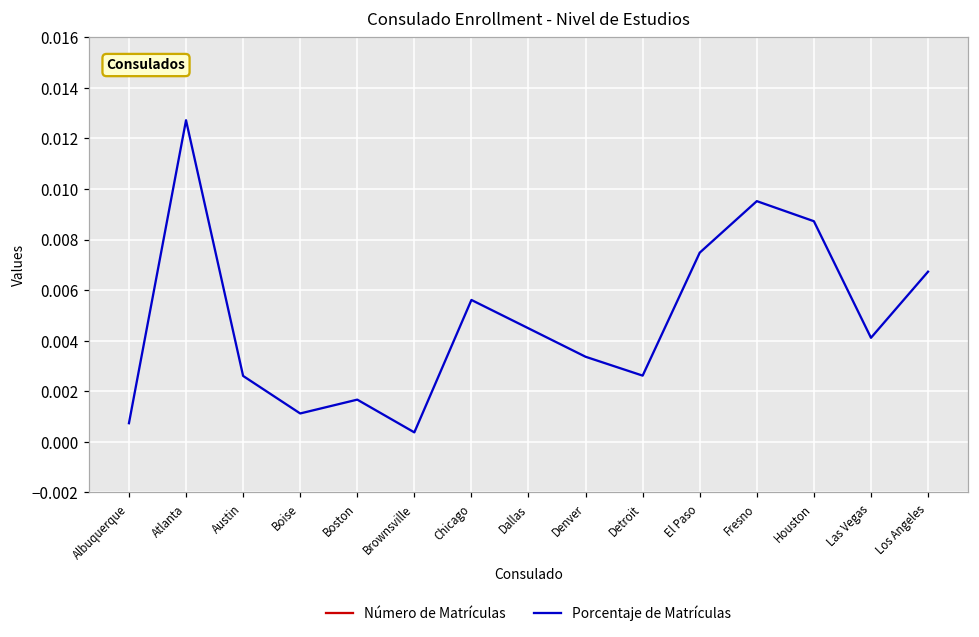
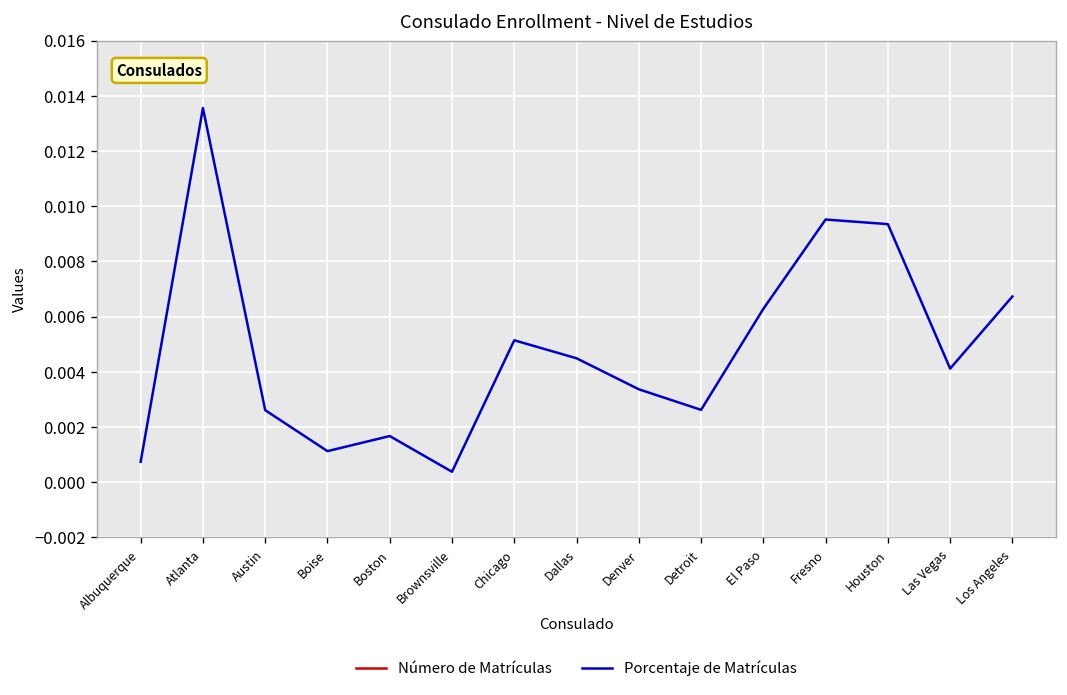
  {
    "Porcentaje de Matrículas": {
      "Albuquerque": 0.0007,
-     "Atlanta": 0.0127,
+     "Atlanta": 0.0136,
      "Austin": 0.0026,
      "Boise": 0.0011,
      "Boston": 0.0017,
      "Brownsville": 0.0004,
-     "Chicago": 0.0056,
+     "Chicago": 0.0051,
      "Dallas": 0.0045,
      "Denver": 0.0034,
      "Detroit": 0.0026,
-     "El Paso": 0.0075,
+     "El Paso": 0.0063,
      "Fresno": 0.0095,
-     "Houston": 0.0087,
+     "Houston": 0.0093,
      "Las Vegas": 0.0041,
      "Los Angeles": 0.0067
    }
  }
